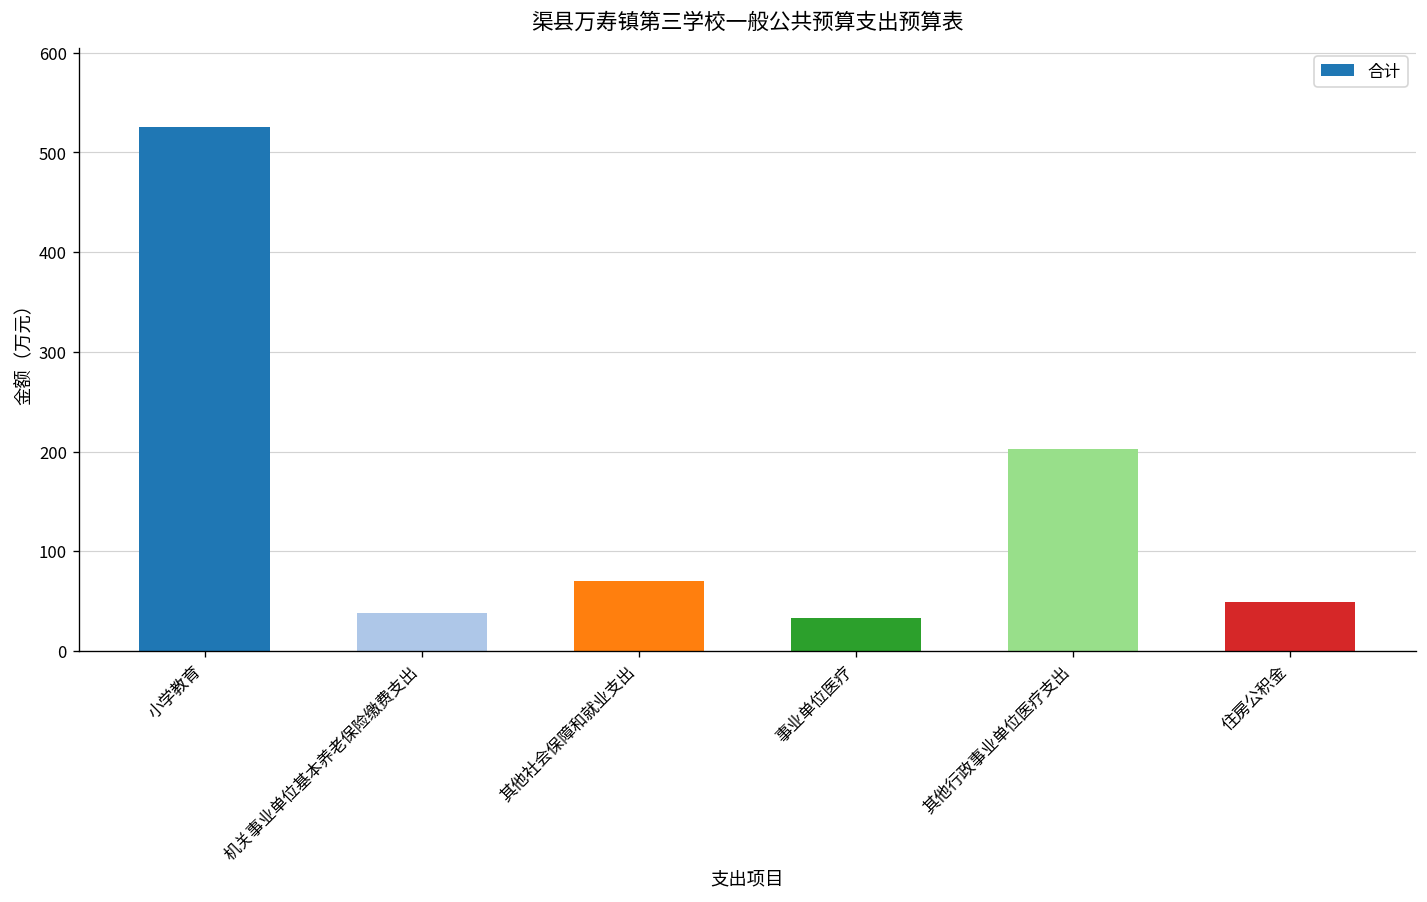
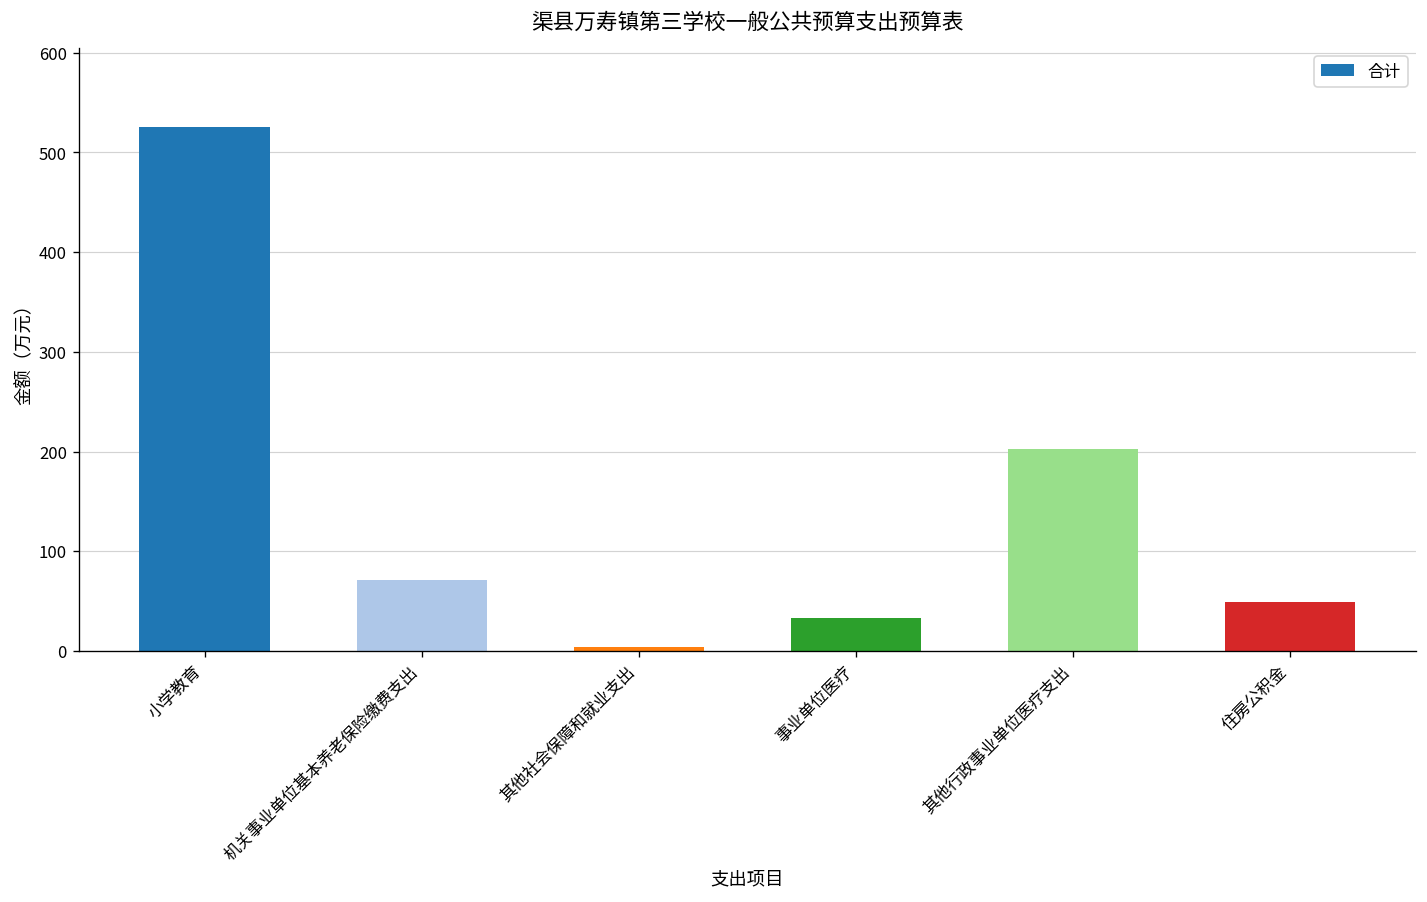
  {
    "小学教育": 530,
-   "机关事业单位基本养老保险缴费支出": 40,
-   "其他社会保障和就业支出": 70,
+   "机关事业单位基本养老保险缴费支出": 70,
+   "其他社会保障和就业支出": 0,
    "事业单位医疗": 30,
    "其他行政事业单位医疗支出": 200,
    "住房公积金": 50
  }
